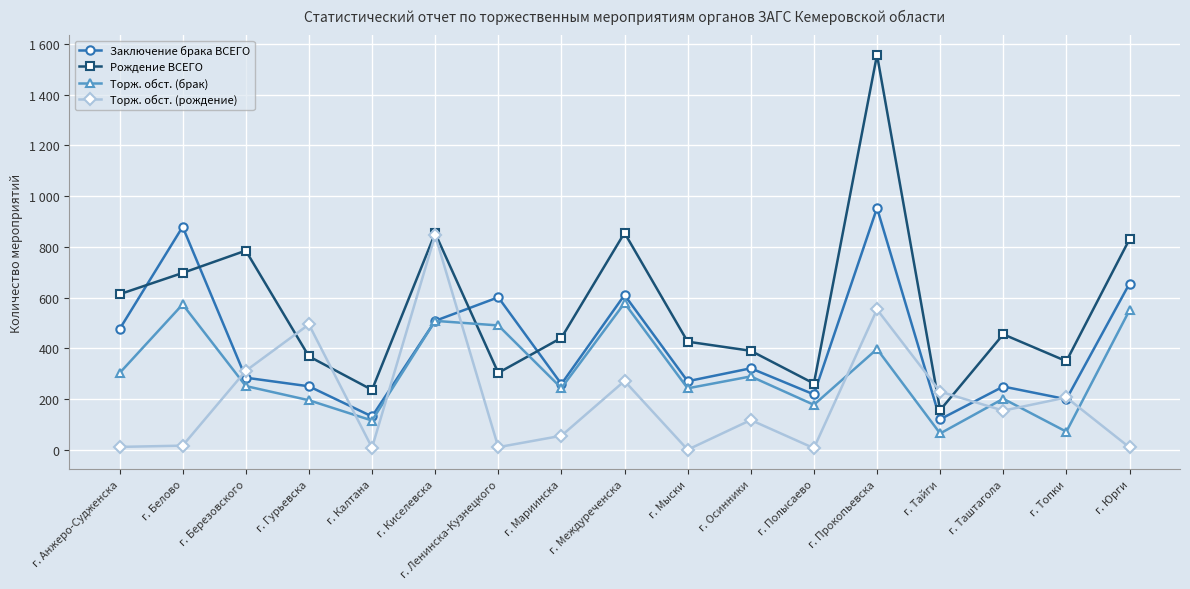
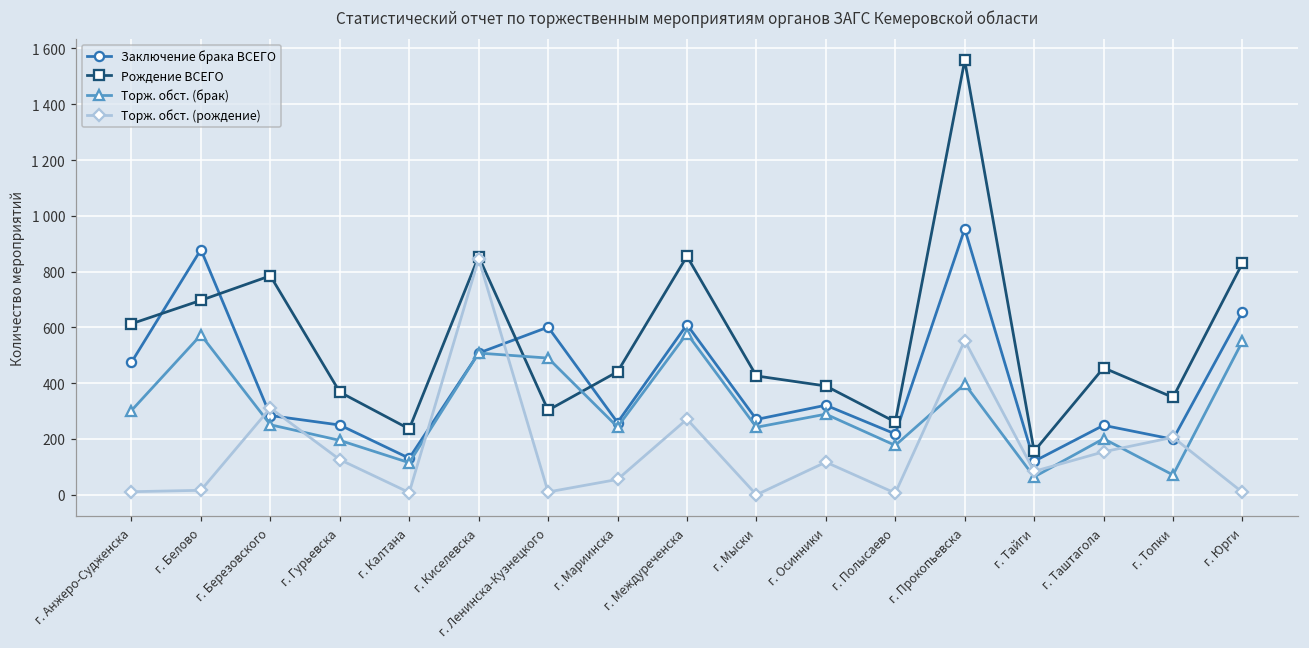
  {
    "Рождение ВСЕГО": {
      "г. Анжеро-Судженска": 610,
      "г. Белово": 700,
      "г. Березовского": 790,
      "г. Гурьевска": 370,
      "г. Калтана": 240,
      "г. Ленинска-Кузнецкого": 300,
      "г. Мариинска": 440,
      "г. Междуреченска": 860,
      "г. Мыски": 430,
      "г. Осинники": 390,
      "г. Полысаево": 260,
      "г. Прокопьевска": 1560,
      "г. Тайги": 160,
      "г. Таштагола": 460,
      "г. Топки": 350,
      "г. Юрги": 830
    },
    "Торж. обст. (рождение)": {
      "г. Анжеро-Судженска": 10,
      "г. Белово": 20,
      "г. Березовского": 310,
-     "г. Гурьевска": 490,
+     "г. Гурьевска": 130,
      "г. Калтана": 10,
      "г. Ленинска-Кузнецкого": 10,
      "г. Мариинска": 60,
      "г. Междуреченска": 270,
      "г. Мыски": 0,
      "г. Осинники": 120,
      "г. Полысаево": 10,
      "г. Прокопьевска": 550,
-     "г. Тайги": 230,
+     "г. Тайги": 80,
      "г. Таштагола": 150,
      "г. Юрги": 10
    }
  }
